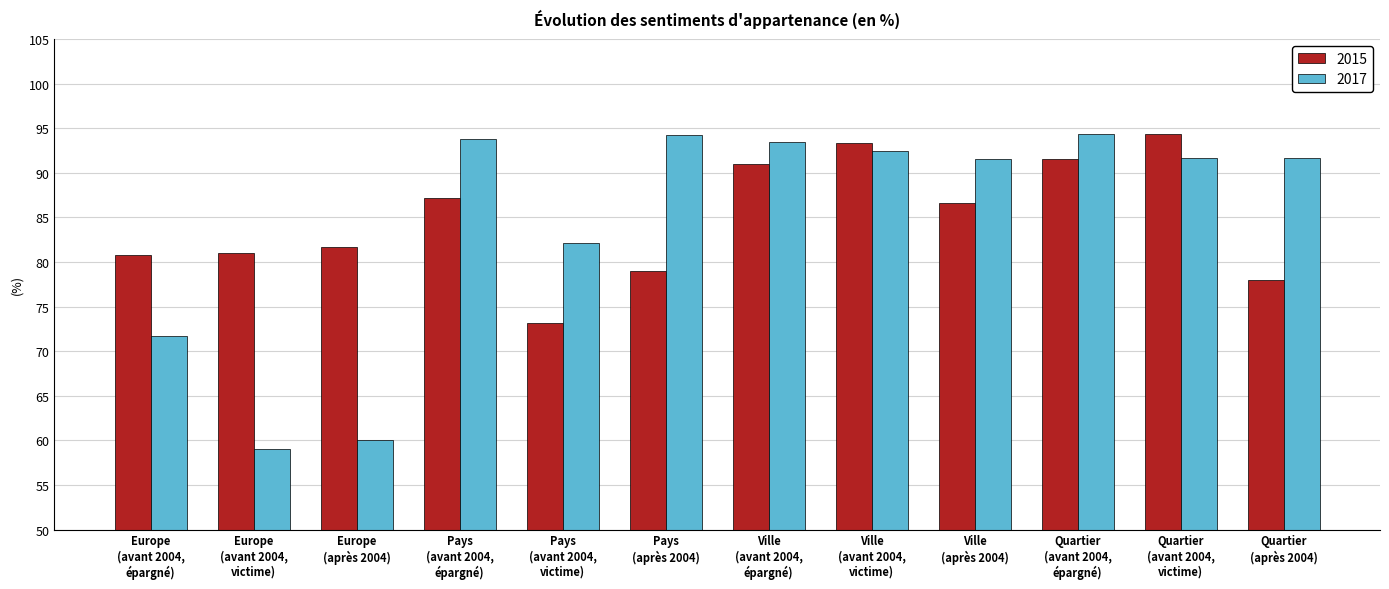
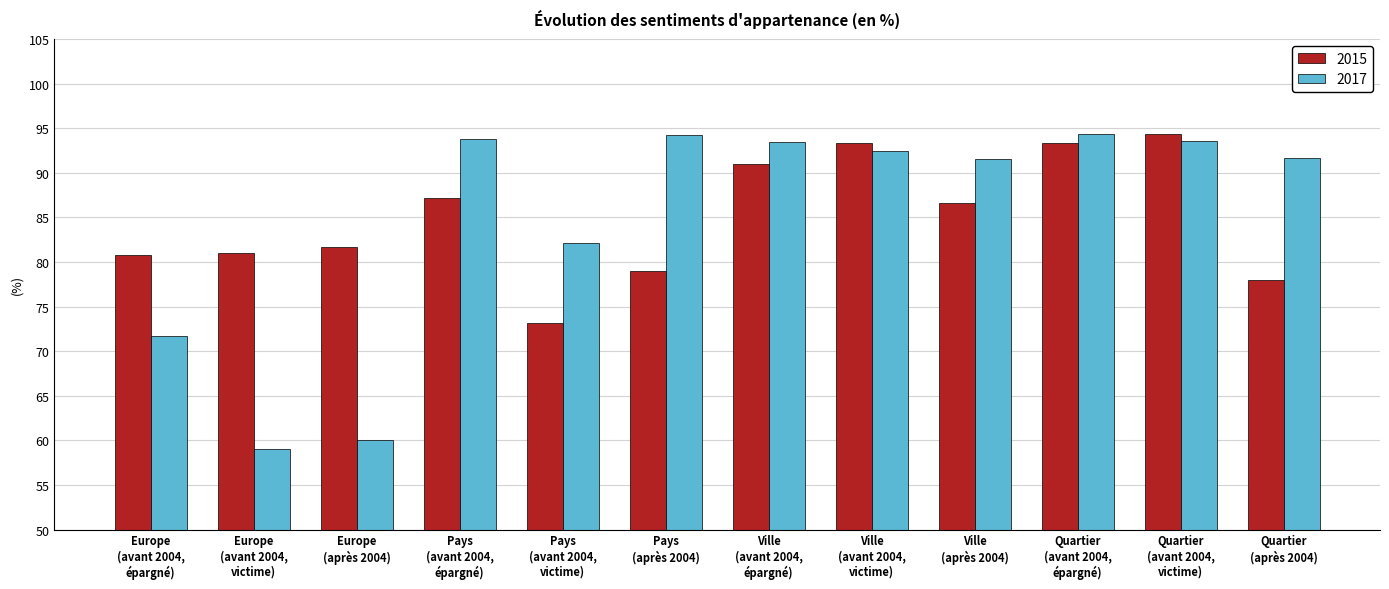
  {
    "2015": {
      "Europe (avant 2004, épargné)": 81,
      "Europe (avant 2004, victime)": 81,
      "Europe (après 2004)": 82,
      "Pays (avant 2004, épargné)": 87,
      "Pays (avant 2004, victime)": 73,
      "Pays (après 2004)": 79,
      "Ville (avant 2004, épargné)": 91,
      "Ville (avant 2004, victime)": 93,
      "Ville (après 2004)": 87,
-     "Quartier (avant 2004, épargné)": 92,
+     "Quartier (avant 2004, épargné)": 93,
      "Quartier (avant 2004, victime)": 94,
      "Quartier (après 2004)": 78
    },
    "2017": {
      "Europe (avant 2004, épargné)": 72,
      "Europe (avant 2004, victime)": 59,
      "Europe (après 2004)": 60,
      "Pays (avant 2004, épargné)": 94,
      "Pays (avant 2004, victime)": 82,
      "Pays (après 2004)": 94,
      "Ville (avant 2004, épargné)": 94,
      "Ville (avant 2004, victime)": 92,
      "Ville (après 2004)": 92,
      "Quartier (avant 2004, épargné)": 94,
-     "Quartier (avant 2004, victime)": 92,
+     "Quartier (avant 2004, victime)": 94,
      "Quartier (après 2004)": 92
    }
  }
